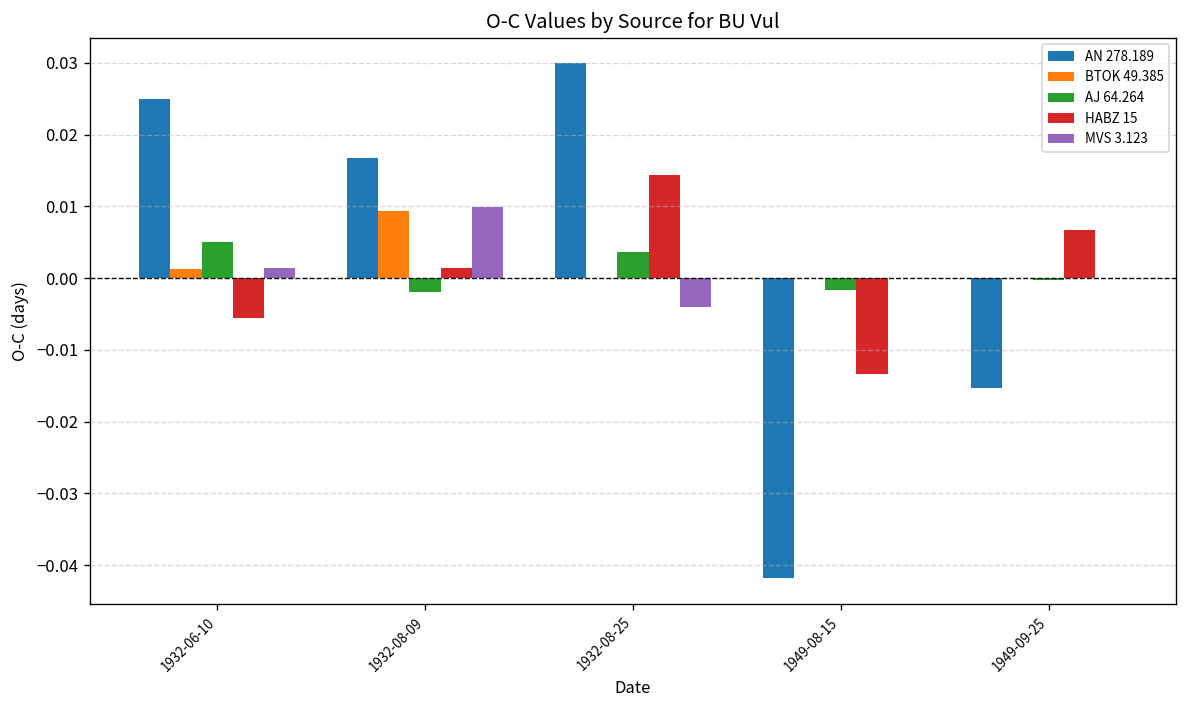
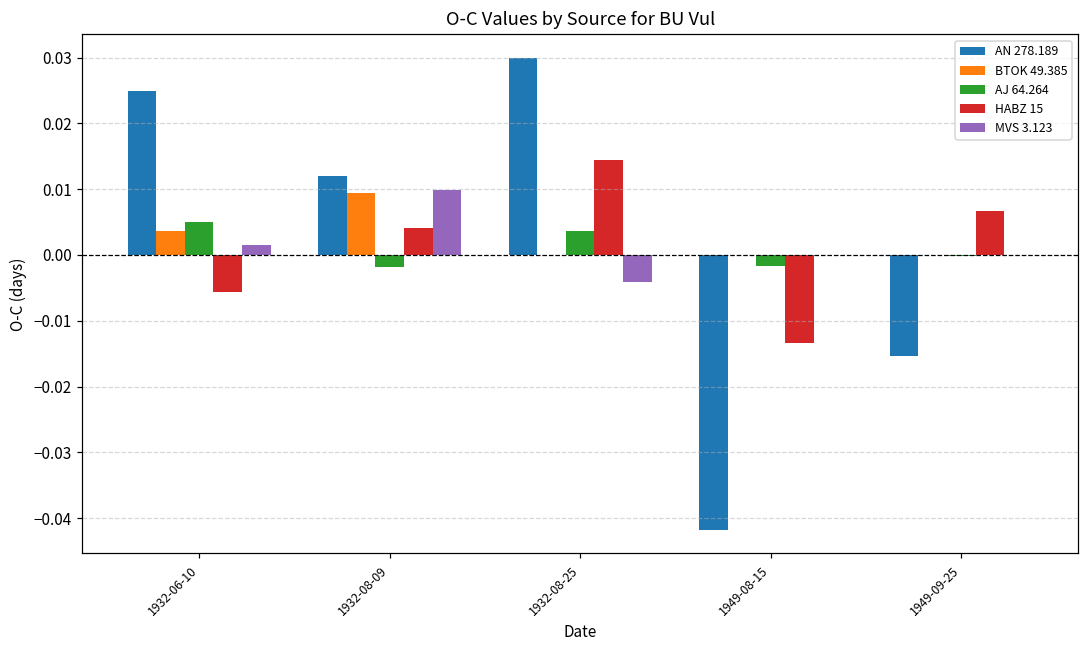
  {
    "AN 278.189": {
      "1932-06-10": 0.025,
-     "1932-08-09": 0.017,
+     "1932-08-09": 0.012,
      "1932-08-25": 0.030,
      "1949-08-15": -0.042,
      "1949-09-25": -0.015
    },
    "BTOK 49.385": {
-     "1932-06-10": 0.001,
+     "1932-06-10": 0.004,
      "1932-08-09": 0.009,
      "1932-08-25": 0.000,
      "1949-08-15": 0.000,
      "1949-09-25": 0.000
    },
    "AJ 64.264": {
      "1932-06-10": 0.005,
      "1932-08-09": -0.002,
      "1932-08-25": 0.004,
      "1949-08-15": -0.002
    },
    "HABZ 15": {
      "1932-06-10": -0.006,
-     "1932-08-09": 0.001,
+     "1932-08-09": 0.004,
      "1932-08-25": 0.014,
      "1949-08-15": -0.013,
      "1949-09-25": 0.007
    },
    "MVS 3.123": {
      "1932-06-10": 0.001,
      "1932-08-09": 0.010,
      "1932-08-25": -0.004,
      "1949-08-15": 0.000,
      "1949-09-25": 0.000
    }
  }
